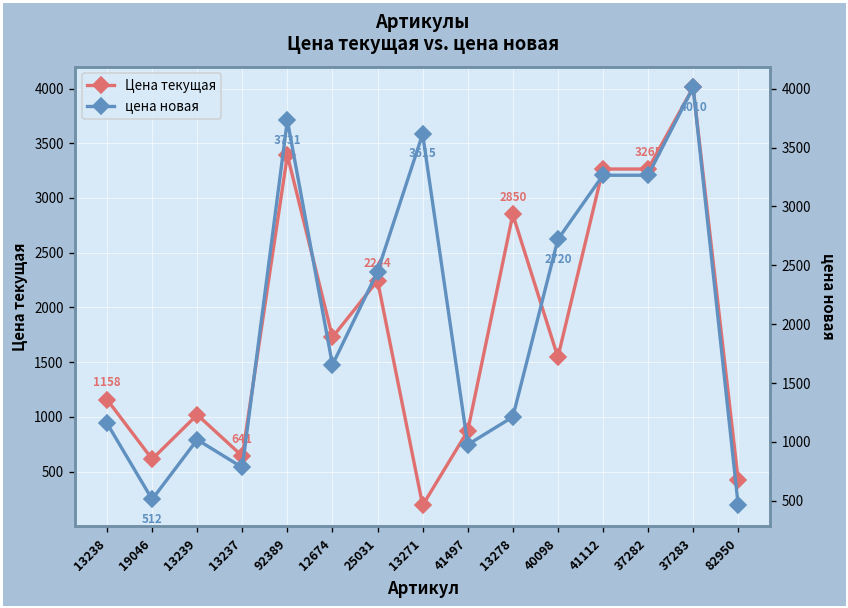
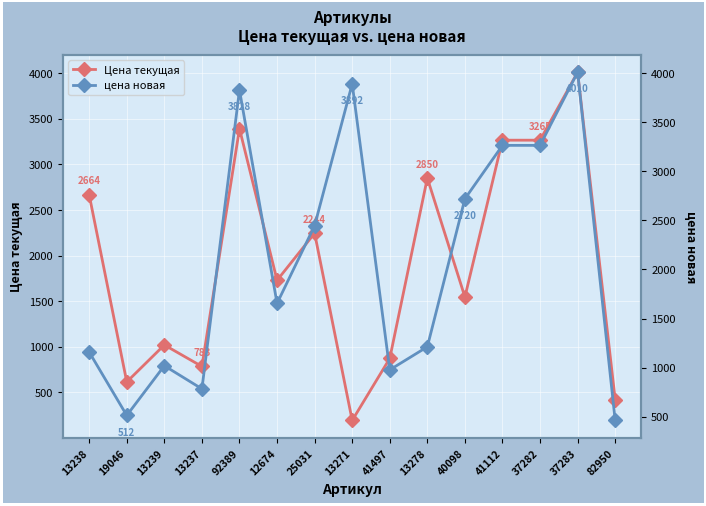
  {
    "Цена текущая": {
-     "13238": 1158,
-     "13237": 641,
+     "13238": 2664,
+     "13237": 783,
      "13278": 2850,
      "37282": 3265,
      "37283": 4010
    },
    "цена новая": {
      "19046": 512,
-     "92389": 3731,
-     "13271": 3615,
+     "92389": 3828,
+     "13271": 3892,
      "40098": 2720,
      "37283": 4010
    }
  }
